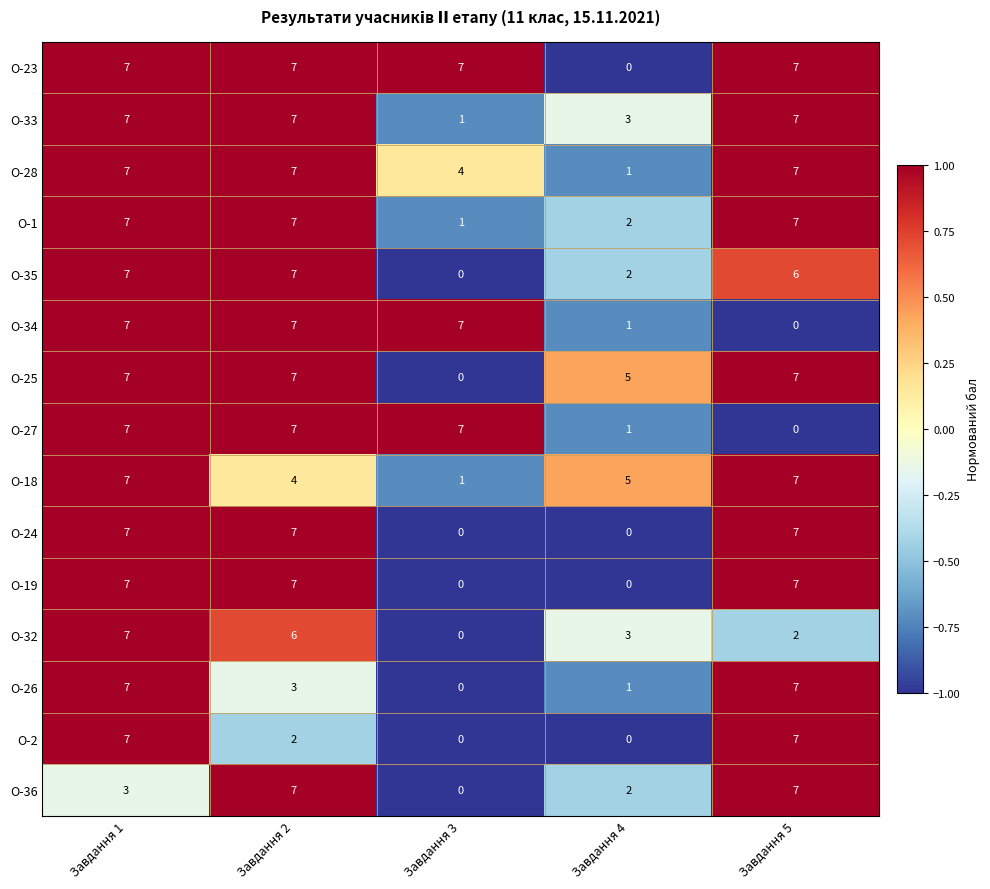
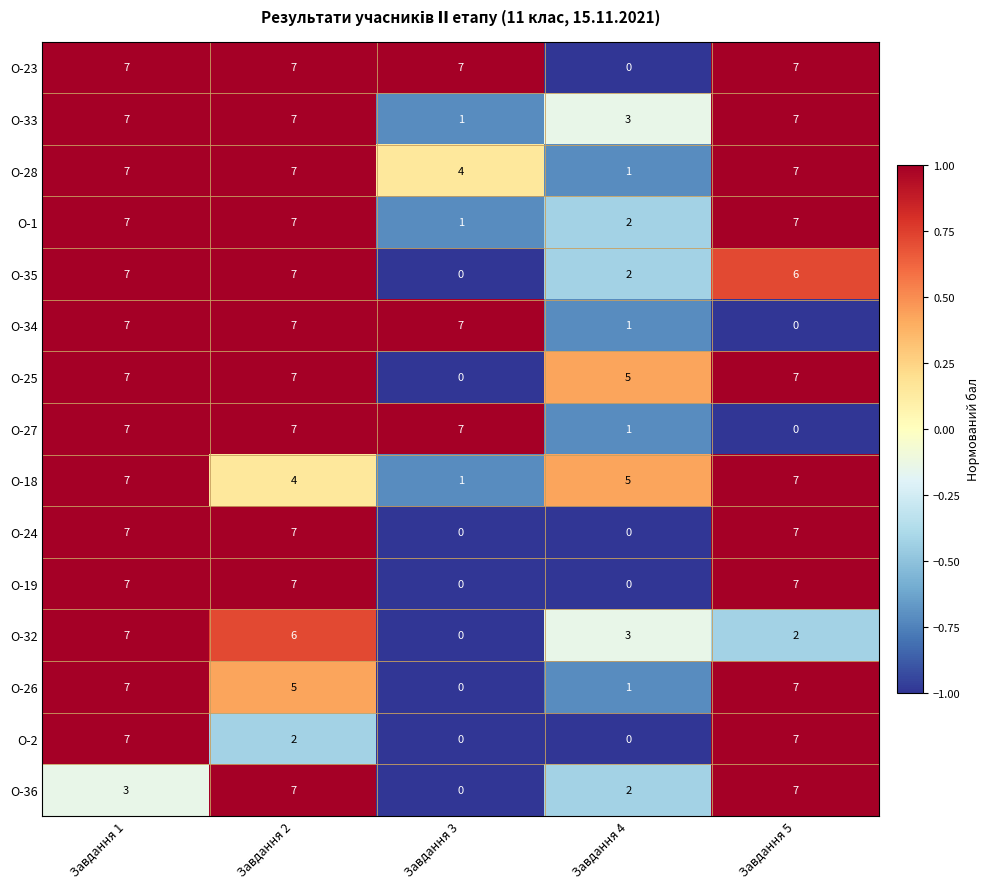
  {
    "О-23": {
      "Завдання 1": 7,
      "Завдання 2": 7,
      "Завдання 3": 7,
      "Завдання 4": 0,
      "Завдання 5": 7
    },
    "О-33": {
      "Завдання 1": 7,
      "Завдання 2": 7,
      "Завдання 3": 1,
      "Завдання 4": 3,
      "Завдання 5": 7
    },
    "О-28": {
      "Завдання 1": 7,
      "Завдання 2": 7,
      "Завдання 3": 4,
      "Завдання 4": 1,
      "Завдання 5": 7
    },
    "О-1": {
      "Завдання 1": 7,
      "Завдання 2": 7,
      "Завдання 3": 1,
      "Завдання 4": 2,
      "Завдання 5": 7
    },
    "О-35": {
      "Завдання 1": 7,
      "Завдання 2": 7,
      "Завдання 3": 0,
      "Завдання 4": 2,
      "Завдання 5": 6
    },
    "О-34": {
      "Завдання 1": 7,
      "Завдання 2": 7,
      "Завдання 3": 7,
      "Завдання 4": 1,
      "Завдання 5": 0
    },
    "О-25": {
      "Завдання 1": 7,
      "Завдання 2": 7,
      "Завдання 3": 0,
      "Завдання 4": 5,
      "Завдання 5": 7
    },
    "О-27": {
      "Завдання 1": 7,
      "Завдання 2": 7,
      "Завдання 3": 7,
      "Завдання 4": 1,
      "Завдання 5": 0
    },
    "О-18": {
      "Завдання 1": 7,
      "Завдання 2": 4,
      "Завдання 3": 1,
      "Завдання 4": 5,
      "Завдання 5": 7
    },
    "О-24": {
      "Завдання 1": 7,
      "Завдання 2": 7,
      "Завдання 3": 0,
      "Завдання 4": 0,
      "Завдання 5": 7
    },
    "О-19": {
      "Завдання 1": 7,
      "Завдання 2": 7,
      "Завдання 3": 0,
      "Завдання 4": 0,
      "Завдання 5": 7
    },
    "О-32": {
      "Завдання 1": 7,
      "Завдання 2": 6,
      "Завдання 3": 0,
      "Завдання 4": 3,
      "Завдання 5": 2
    },
    "О-26": {
      "Завдання 1": 7,
-     "Завдання 2": 3,
+     "Завдання 2": 5,
      "Завдання 3": 0,
      "Завдання 4": 1,
      "Завдання 5": 7
    },
    "О-2": {
      "Завдання 1": 7,
      "Завдання 2": 2,
      "Завдання 3": 0,
      "Завдання 4": 0,
      "Завдання 5": 7
    },
    "О-36": {
      "Завдання 1": 3,
      "Завдання 2": 7,
      "Завдання 3": 0,
      "Завдання 4": 2,
      "Завдання 5": 7
    }
  }
